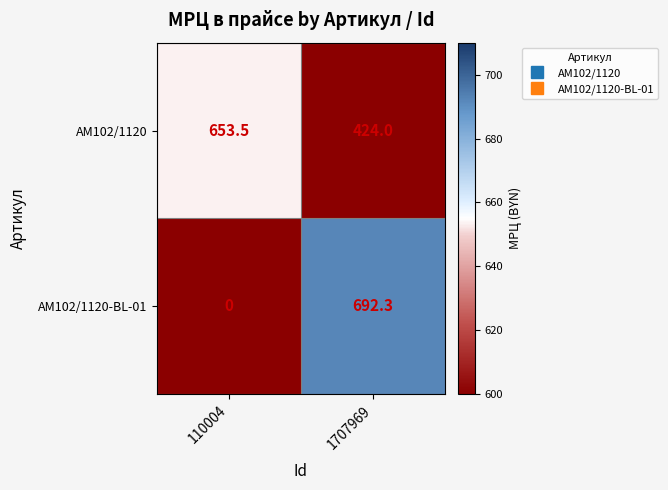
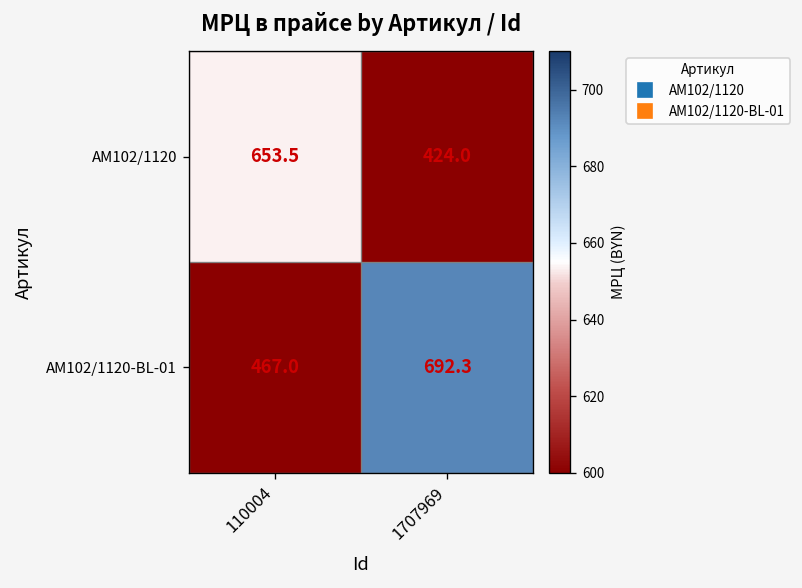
  {
    "AM102/1120": {
      "110004": 653.5,
      "1707969": 424.0
    },
    "AM102/1120-BL-01": {
-     "110004": 0,
+     "110004": 467.0,
      "1707969": 692.3
    }
  }
